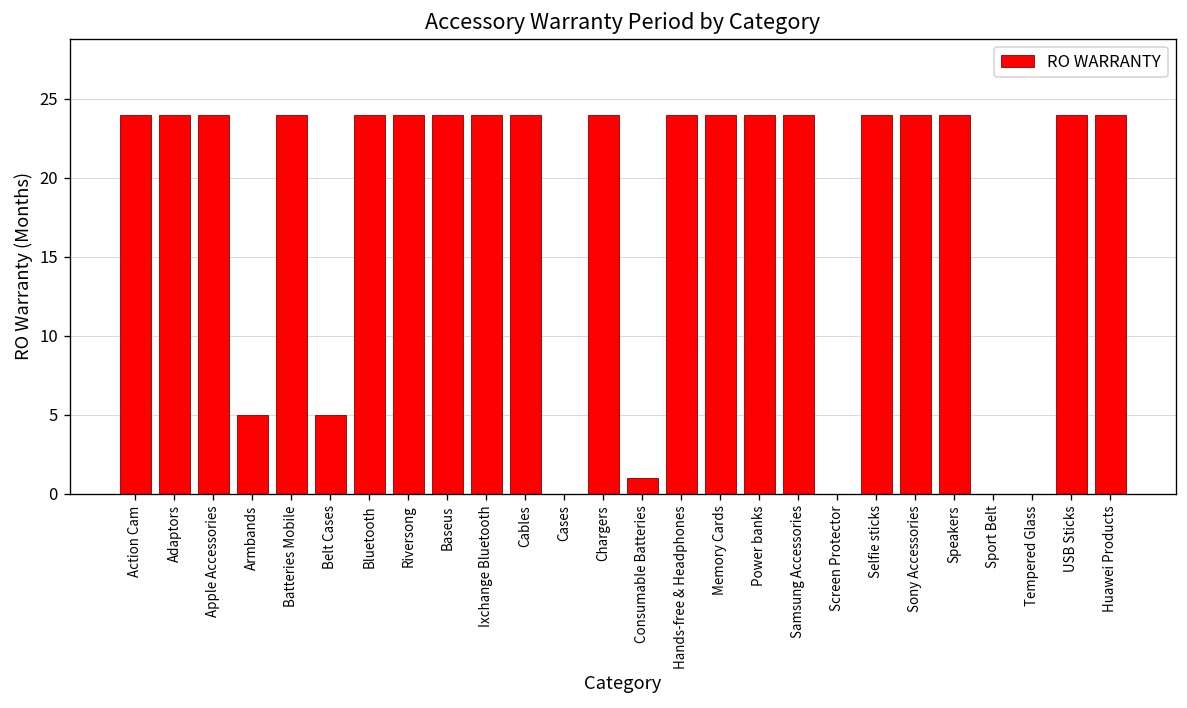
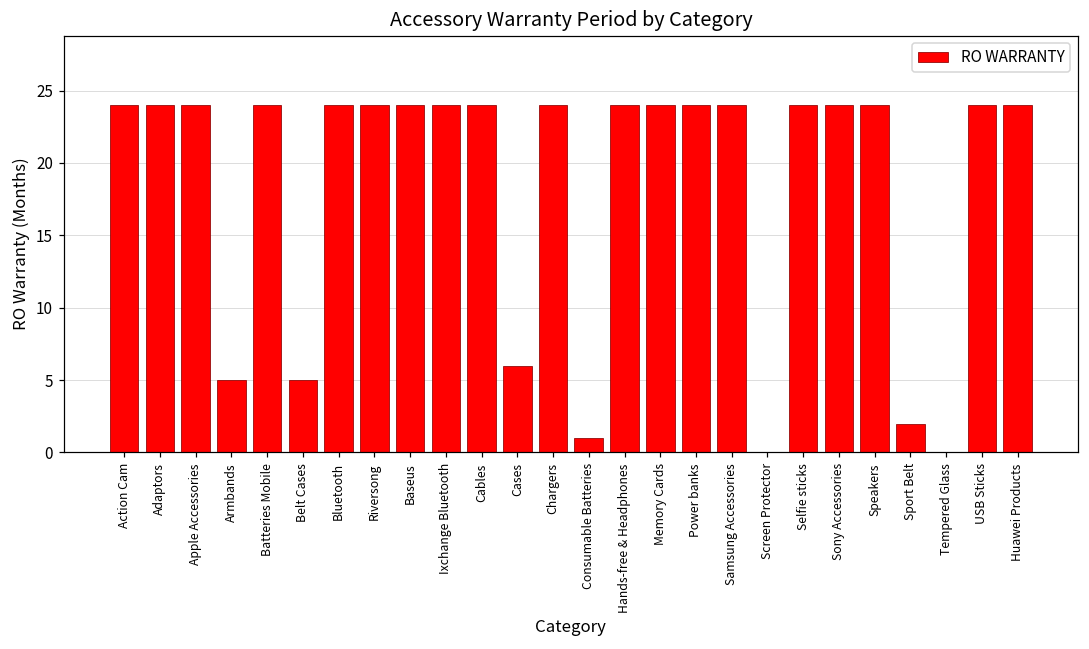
  {
    "Action Cam": 24,
    "Adaptors": 24,
    "Apple Accessories": 24,
    "Armbands": 5,
    "Batteries Mobile": 24,
    "Belt Cases": 5,
    "Bluetooth": 24,
    "Riversong": 24,
    "Baseus": 24,
    "Ixchange Bluetooth": 24,
    "Cables": 24,
-   "Cases": 0,
+   "Cases": 6,
    "Chargers": 24,
    "Consumable Batteries": 1,
    "Hands-free & Headphones": 24,
    "Memory Cards": 24,
    "Power banks": 24,
    "Samsung Accessories": 24,
    "Screen Protector": 0,
    "Selfie sticks": 24,
    "Sony Accessories": 24,
    "Speakers": 24,
-   "Sport Belt": 0,
+   "Sport Belt": 2,
    "Tempered Glass": 0,
    "USB Sticks": 24,
    "Huawei Products": 24
  }
